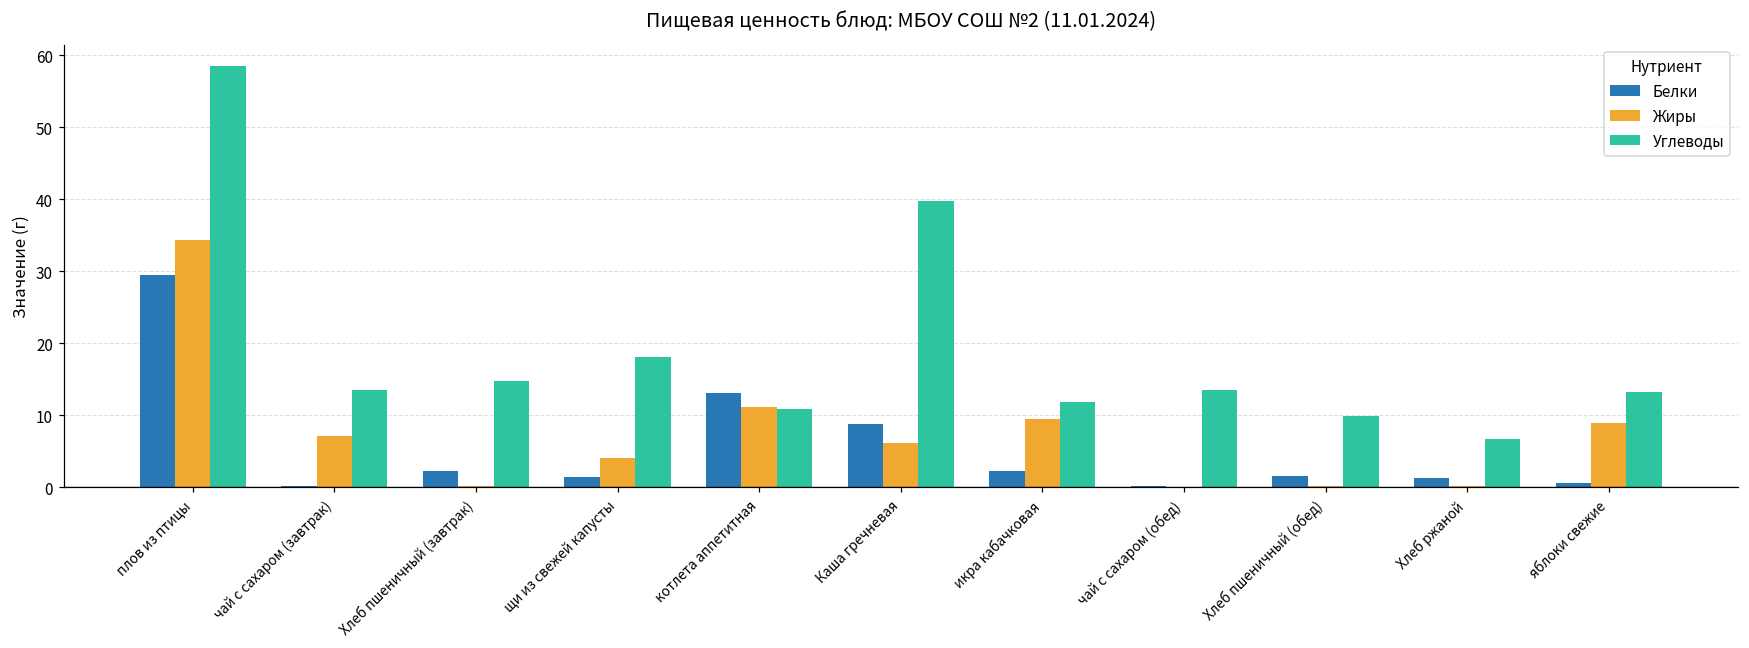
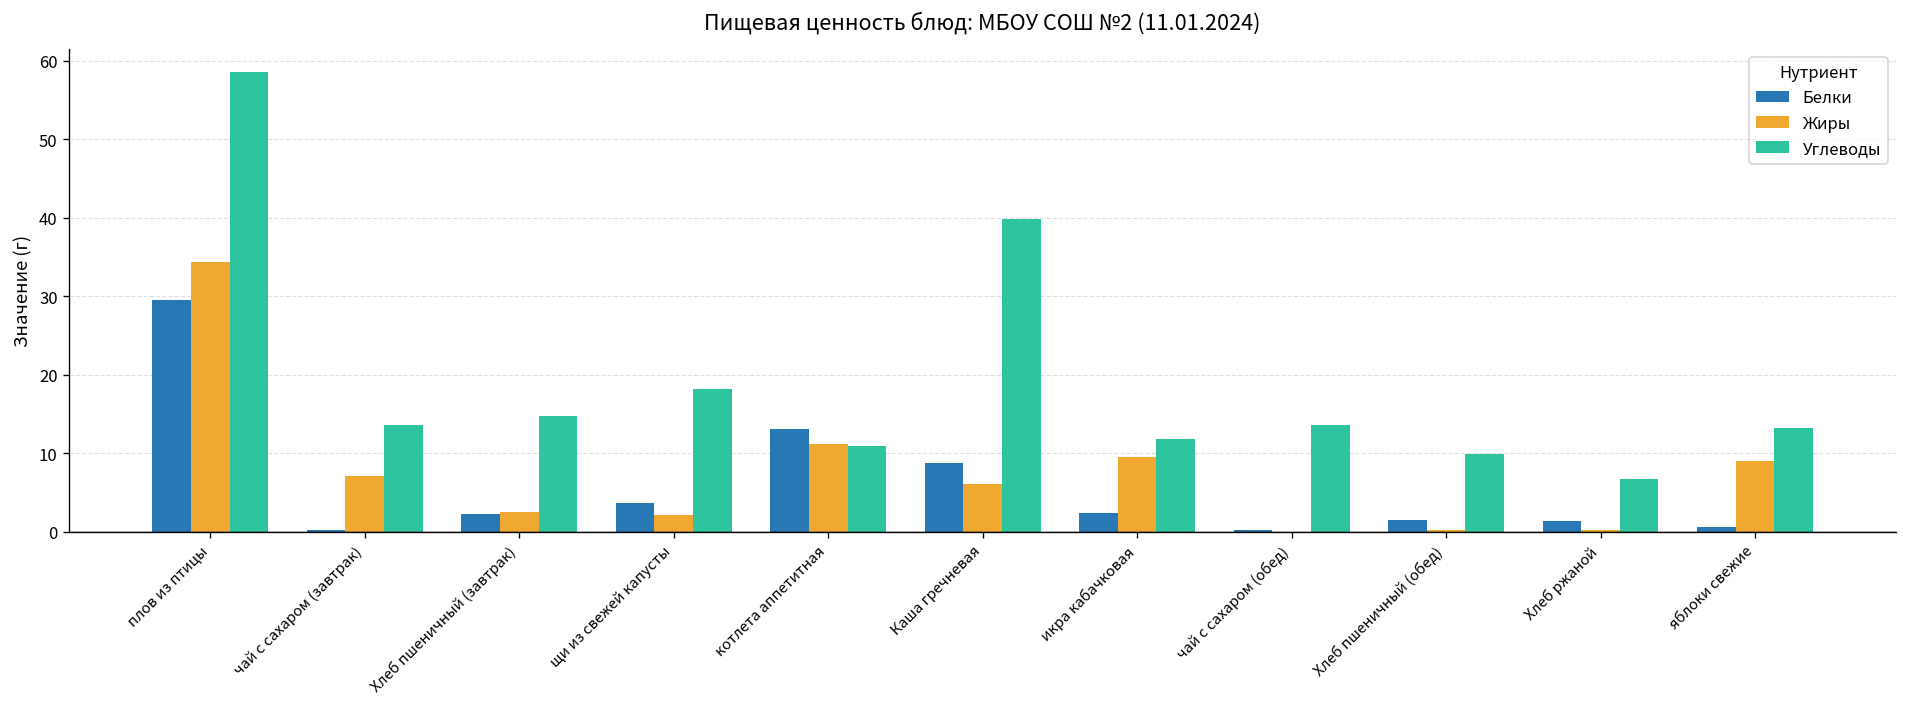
  {
    "Белки": {
      "плов из птицы": 29,
      "Хлеб пшеничный (завтрак)": 2,
-     "щи из свежей капусты": 1,
+     "щи из свежей капусты": 4,
      "котлета аппетитная": 13,
      "Каша гречневая": 9,
      "икра кабачковая": 2,
      "Хлеб пшеничный (обед)": 2,
      "Хлеб ржаной": 1,
      "яблоки свежие": 1
    },
    "Жиры": {
      "плов из птицы": 34,
      "чай с сахаром (завтрак)": 7,
-     "Хлеб пшеничный (завтрак)": 0,
-     "щи из свежей капусты": 4,
+     "Хлеб пшеничный (завтрак)": 2,
+     "щи из свежей капусты": 2,
      "котлета аппетитная": 11,
      "Каша гречневая": 6,
      "икра кабачковая": 9,
      "чай с сахаром (обед)": 0,
      "яблоки свежие": 9
    },
    "Углеводы": {
      "плов из птицы": 59,
      "чай с сахаром (завтрак)": 14,
      "Хлеб пшеничный (завтрак)": 15,
      "щи из свежей капусты": 18,
      "котлета аппетитная": 11,
      "Каша гречневая": 40,
      "икра кабачковая": 12,
      "чай с сахаром (обед)": 14,
      "Хлеб пшеничный (обед)": 10,
      "Хлеб ржаной": 7,
      "яблоки свежие": 13
    }
  }
